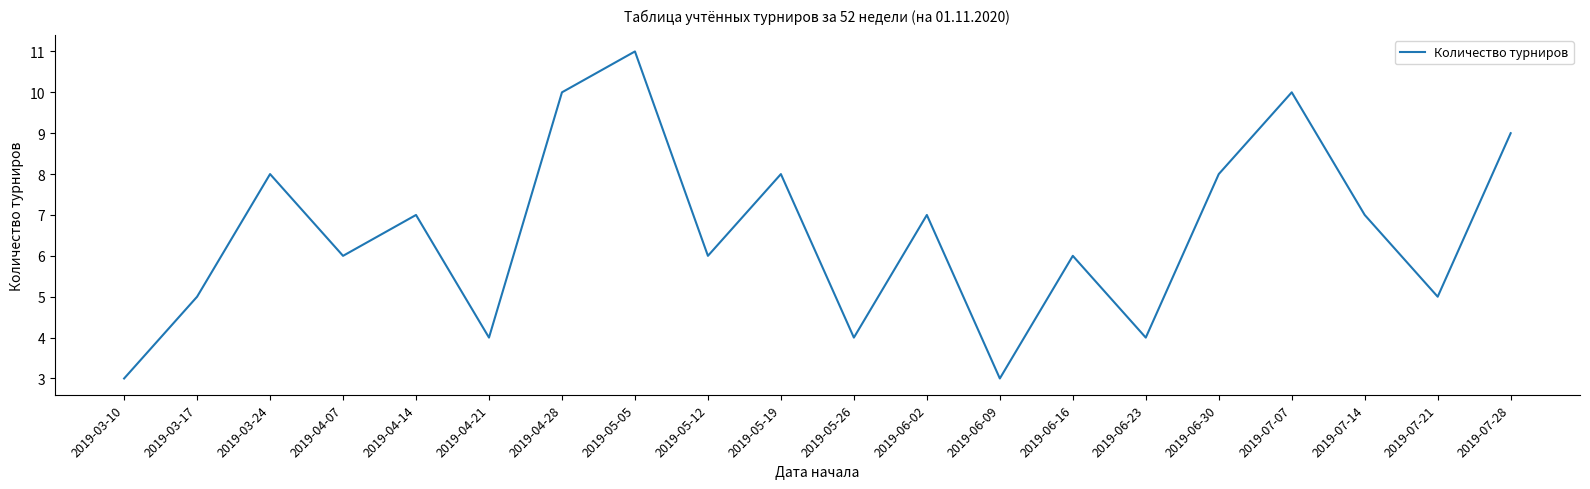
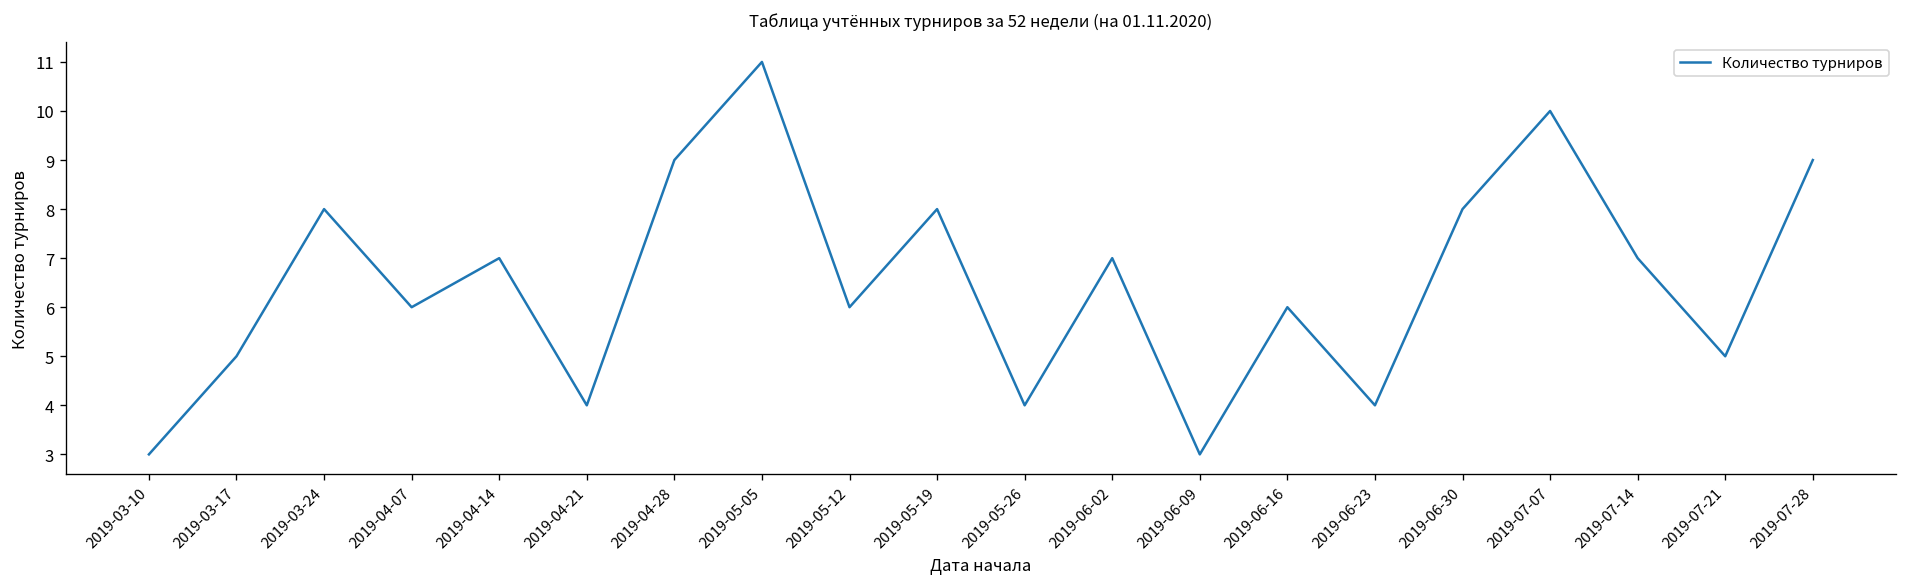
  {
    "2019-03-10": 3,
    "2019-03-17": 5,
    "2019-03-24": 8,
    "2019-04-07": 6,
    "2019-04-14": 7,
    "2019-04-21": 4,
-   "2019-04-28": 10,
+   "2019-04-28": 9,
    "2019-05-05": 11,
    "2019-05-12": 6,
    "2019-05-19": 8,
    "2019-05-26": 4,
    "2019-06-02": 7,
    "2019-06-09": 3,
    "2019-06-16": 6,
    "2019-06-23": 4,
    "2019-06-30": 8,
    "2019-07-07": 10,
    "2019-07-14": 7,
    "2019-07-21": 5,
    "2019-07-28": 9
  }
